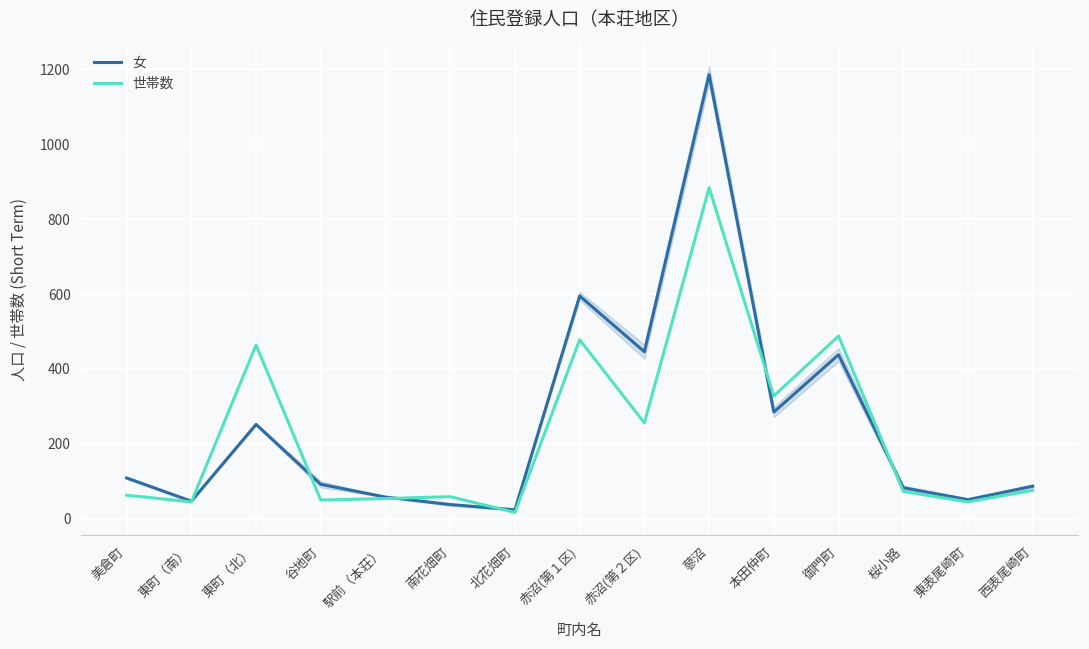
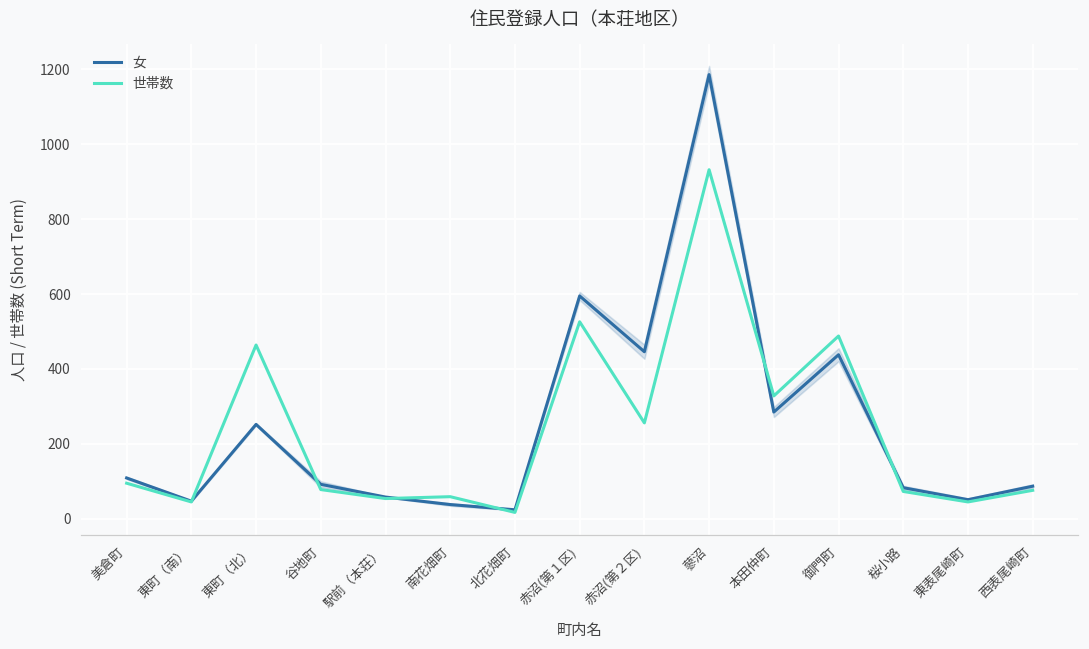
  {
    "世帯数": {
-     "美倉町": 60,
+     "美倉町": 100,
      "東町（北）": 460,
-     "谷地町": 50,
+     "谷地町": 80,
      "南花畑町": 60,
-     "赤沼(第１区)": 480,
+     "赤沼(第１区)": 530,
      "赤沼(第２区)": 260,
-     "蓼沼": 880,
+     "蓼沼": 930,
      "本田仲町": 330,
      "御門町": 490,
      "桜小路": 70,
      "西表尾崎町": 80
    }
  }
